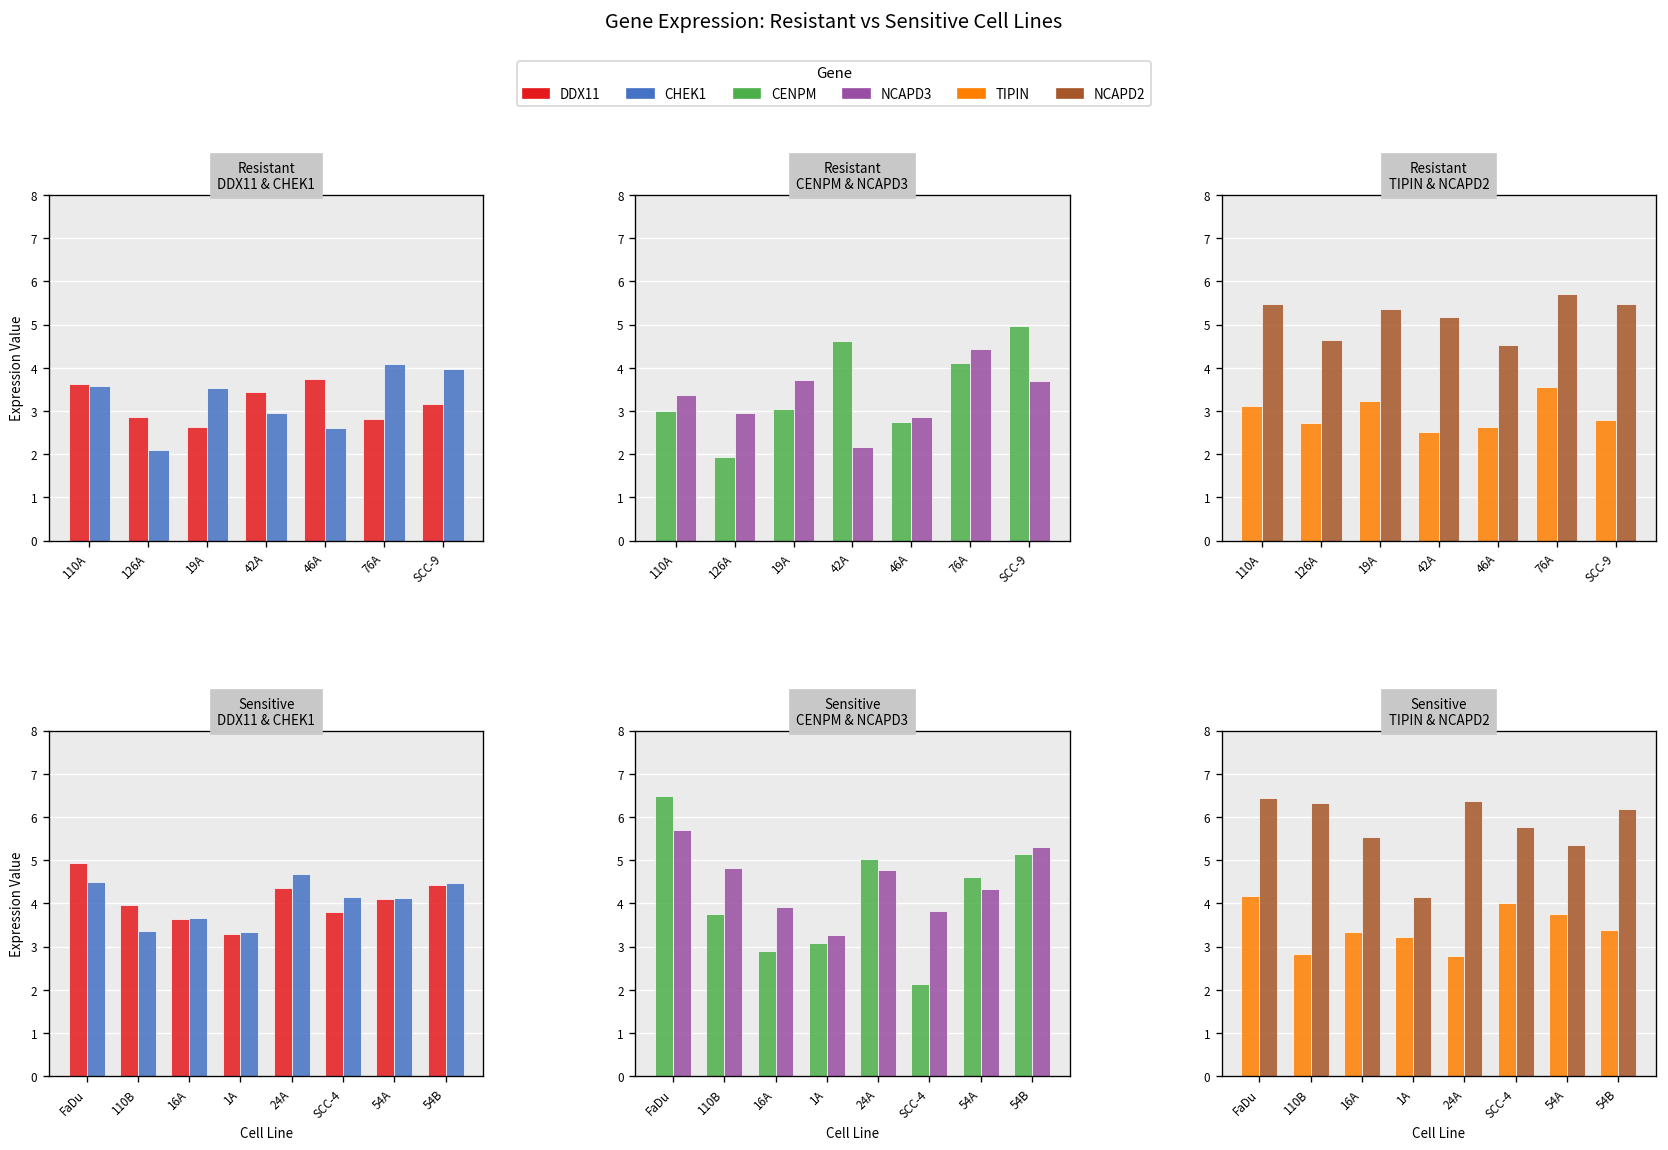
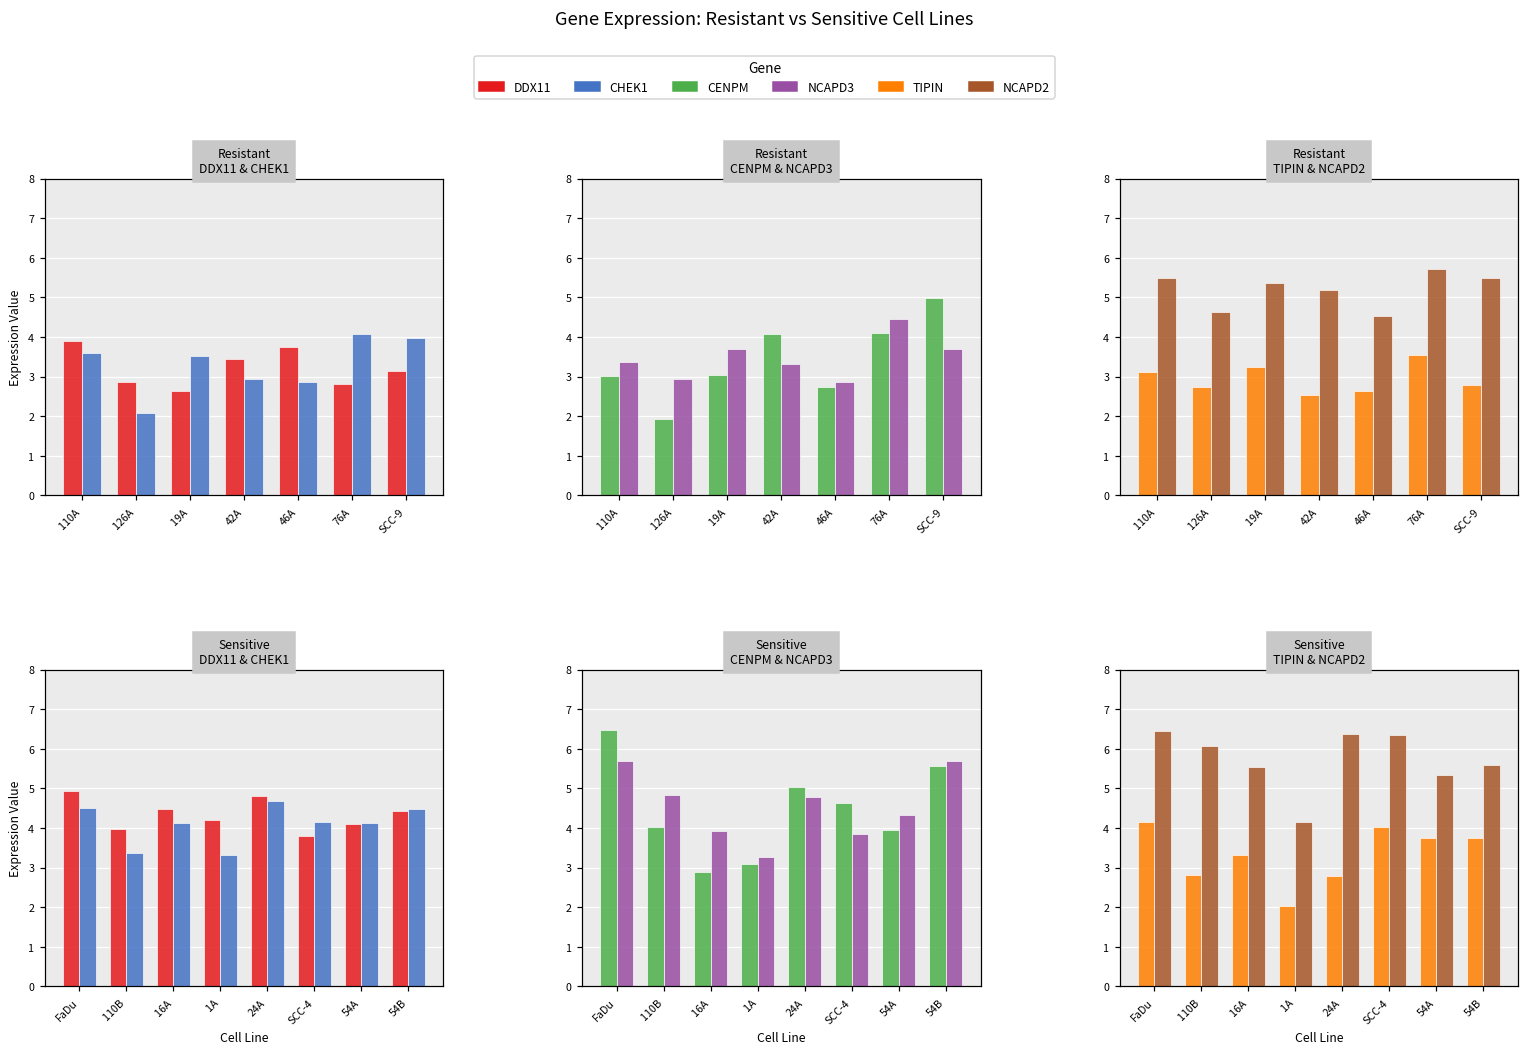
  {
    "Resistant DDX11 & CHEK1": {
      "DDX11": {
-       "110A": 3.6,
+       "110A": 3.9,
        "126A": 2.9,
        "19A": 2.6,
        "42A": 3.4,
        "46A": 3.7,
        "76A": 2.8,
        "SCC-9": 3.2
      },
      "CHEK1": {
        "110A": 3.6,
        "126A": 2.1,
        "19A": 3.5,
        "42A": 2.9,
-       "46A": 2.6,
+       "46A": 2.9,
        "76A": 4.1,
        "SCC-9": 4.0
      }
    },
    "Resistant CENPM & NCAPD3": {
      "CENPM": {
        "110A": 3.0,
        "126A": 1.9,
        "19A": 3.0,
-       "42A": 4.6,
+       "42A": 4.1,
        "46A": 2.7,
        "76A": 4.1,
        "SCC-9": 5.0
      },
      "NCAPD3": {
        "110A": 3.4,
        "126A": 2.9,
        "19A": 3.7,
-       "42A": 2.2,
+       "42A": 3.3,
        "46A": 2.9,
        "76A": 4.4,
        "SCC-9": 3.7
      }
    },
    "Resistant TIPIN & NCAPD2": {
      "TIPIN": {
        "110A": 3.1,
        "126A": 2.7,
        "19A": 3.2,
        "42A": 2.5,
        "46A": 2.6,
        "76A": 3.5,
        "SCC-9": 2.8
      },
      "NCAPD2": {
        "110A": 5.5,
        "126A": 4.6,
        "19A": 5.4,
        "42A": 5.2,
        "46A": 4.5,
        "76A": 5.7,
        "SCC-9": 5.5
      }
    },
    "Sensitive DDX11 & CHEK1": {
      "DDX11": {
        "FaDu": 4.9,
        "110B": 4.0,
-       "16A": 3.6,
-       "1A": 3.3,
-       "24A": 4.3,
+       "16A": 4.5,
+       "1A": 4.2,
+       "24A": 4.8,
        "SCC-4": 3.8,
        "54A": 4.1,
        "54B": 4.4
      },
      "CHEK1": {
        "FaDu": 4.5,
        "110B": 3.4,
-       "16A": 3.7,
+       "16A": 4.1,
        "1A": 3.3,
        "24A": 4.7,
        "SCC-4": 4.1,
        "54A": 4.1,
        "54B": 4.5
      }
    },
    "Sensitive CENPM & NCAPD3": {
      "CENPM": {
        "FaDu": 6.5,
-       "110B": 3.7,
+       "110B": 4.0,
        "16A": 2.9,
        "1A": 3.1,
        "24A": 5.0,
-       "SCC-4": 2.1,
-       "54A": 4.6,
-       "54B": 5.1
+       "SCC-4": 4.6,
+       "54A": 3.9,
+       "54B": 5.6
      },
      "NCAPD3": {
        "FaDu": 5.7,
        "110B": 4.8,
        "16A": 3.9,
        "1A": 3.3,
        "24A": 4.8,
        "SCC-4": 3.8,
        "54A": 4.3,
-       "54B": 5.3
+       "54B": 5.7
      }
    },
    "Sensitive TIPIN & NCAPD2": {
      "TIPIN": {
        "FaDu": 4.2,
        "110B": 2.8,
        "16A": 3.3,
-       "1A": 3.2,
+       "1A": 2.0,
        "24A": 2.8,
        "SCC-4": 4.0,
        "54A": 3.7,
-       "54B": 3.4
+       "54B": 3.7
      },
      "NCAPD2": {
        "FaDu": 6.4,
-       "110B": 6.3,
+       "110B": 6.1,
        "16A": 5.5,
        "1A": 4.2,
        "24A": 6.4,
-       "SCC-4": 5.8,
+       "SCC-4": 6.3,
        "54A": 5.3,
-       "54B": 6.2
+       "54B": 5.6
      }
    }
  }
